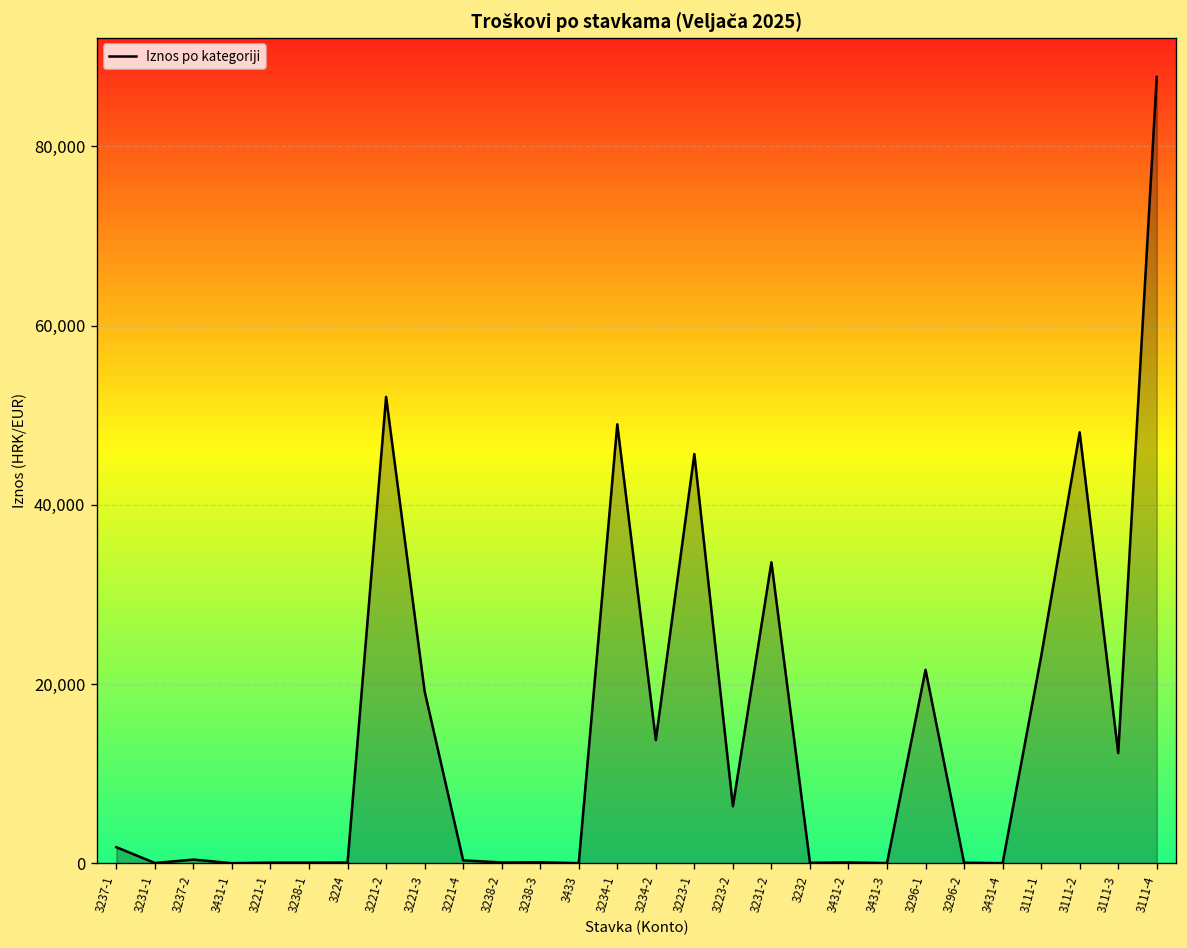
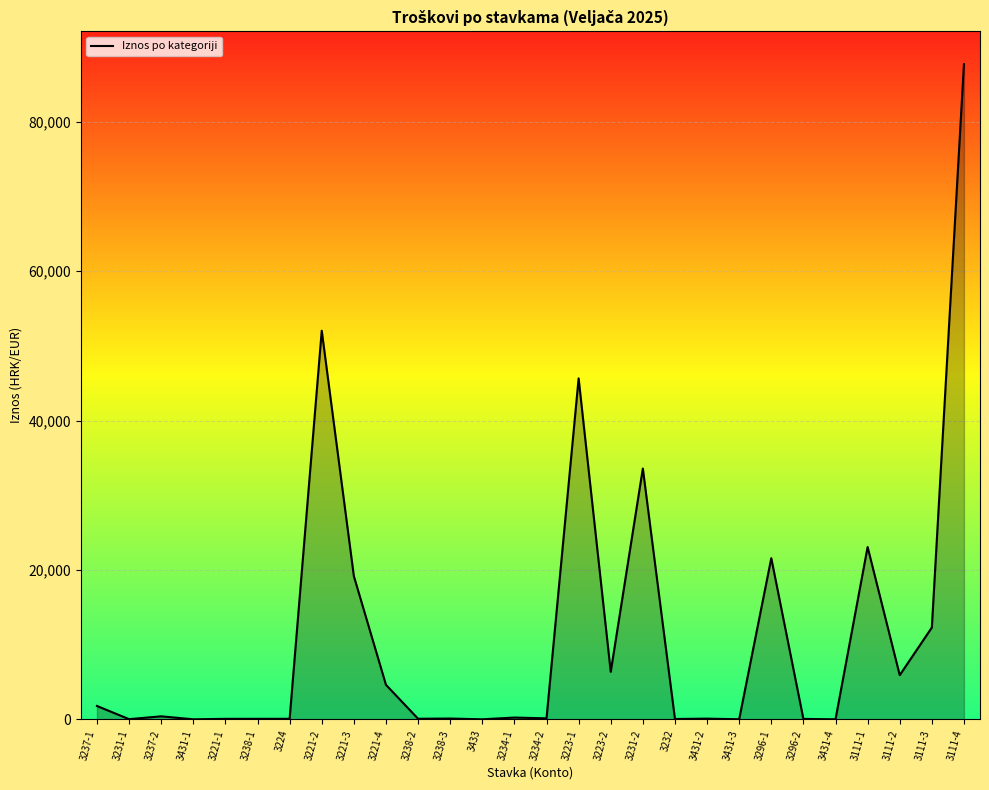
  {
    "3237-1": "2,000",
    "3231-1": "0",
    "3237-2": "0",
    "3431-1": "0",
    "3221-1": "0",
    "3238-1": "0",
    "3224": "0",
    "3221-2": "52,000",
    "3221-3": "19,000",
-   "3221-4": "0",
+   "3221-4": "5,000",
    "3238-2": "0",
    "3238-3": "0",
    "3433": "0",
-   "3234-1": "49,000",
-   "3234-2": "14,000",
+   "3234-1": "0",
+   "3234-2": "0",
    "3223-1": "46,000",
    "3223-2": "6,000",
    "3231-2": "34,000",
    "3232": "0",
    "3431-2": "0",
    "3431-3": "0",
    "3296-1": "22,000",
    "3296-2": "0",
    "3431-4": "0",
    "3111-1": "23,000",
-   "3111-2": "48,000",
+   "3111-2": "6,000",
    "3111-3": "12,000",
    "3111-4": "88,000"
  }
